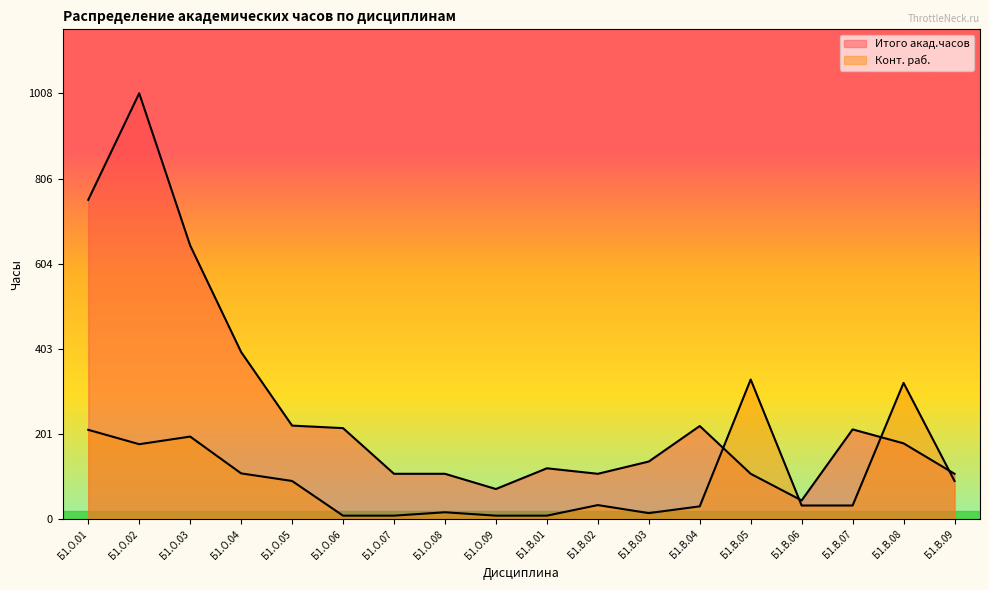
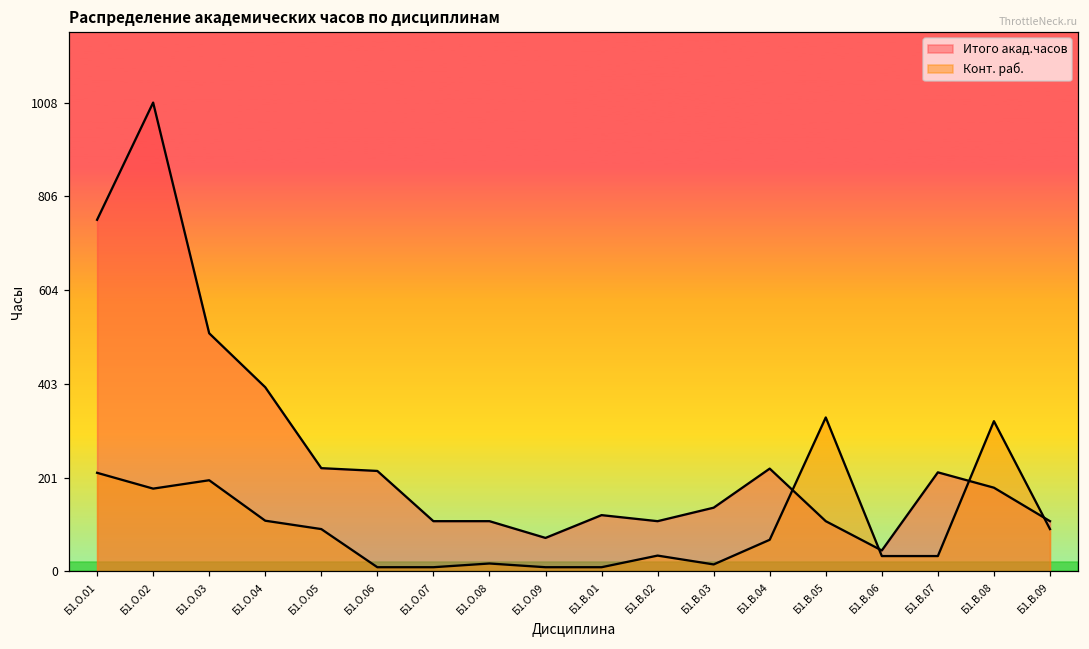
  {
    "Итого акад.часов": {
      "Б1.О.01": 760,
      "Б1.О.02": 1010,
-     "Б1.О.03": 650,
+     "Б1.О.03": 510,
      "Б1.О.04": 400,
      "Б1.О.05": 220,
      "Б1.О.06": 220,
      "Б1.О.07": 110,
      "Б1.О.08": 110,
      "Б1.О.09": 70,
      "Б1.В.01": 120,
      "Б1.В.02": 110,
      "Б1.В.03": 140,
      "Б1.В.04": 220,
      "Б1.В.05": 110,
      "Б1.В.06": 50,
      "Б1.В.07": 210,
      "Б1.В.08": 180,
      "Б1.В.09": 110
    },
    "Конт. раб.": {
      "Б1.О.01": 210,
      "Б1.О.02": 180,
      "Б1.О.03": 200,
      "Б1.О.04": 110,
      "Б1.О.05": 90,
      "Б1.В.02": 30,
-     "Б1.В.04": 30,
+     "Б1.В.04": 70,
      "Б1.В.05": 330,
      "Б1.В.06": 30,
      "Б1.В.07": 30,
      "Б1.В.08": 320,
      "Б1.В.09": 90
    }
  }
